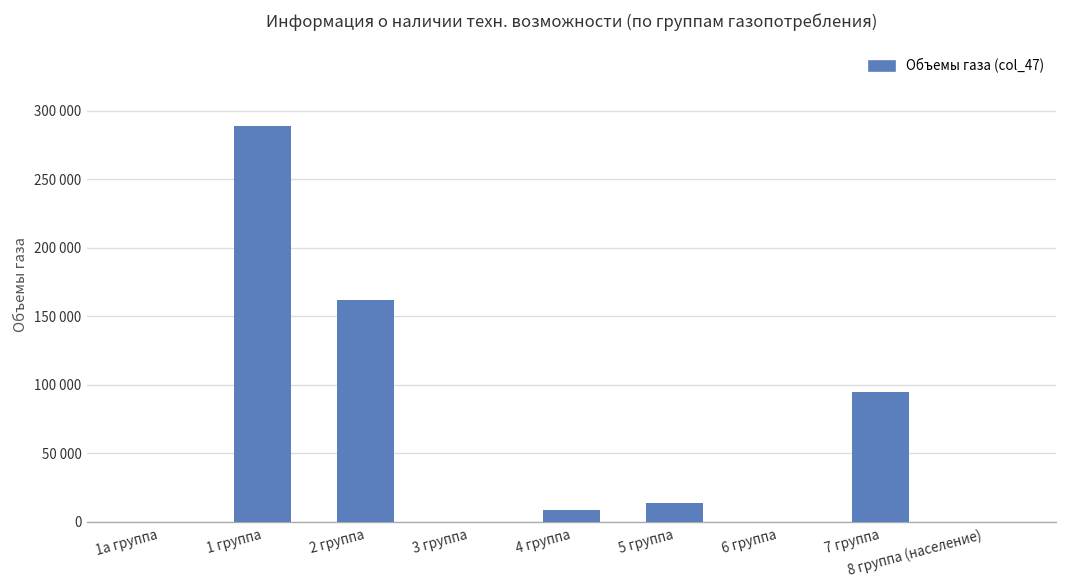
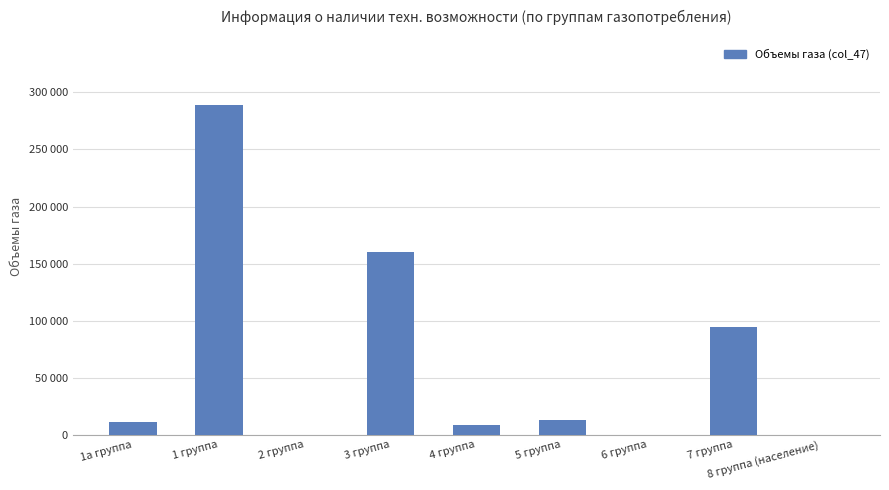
  {
-   "1а группа": 0,
+   "1а группа": 11000,
    "1 группа": 289000,
-   "2 группа": 162000,
-   "3 группа": 0,
+   "2 группа": 0,
+   "3 группа": 160000,
    "4 группа": 9000,
    "5 группа": 13000,
    "6 группа": 0,
    "7 группа": 95000,
    "8 группа (население)": 0
  }
